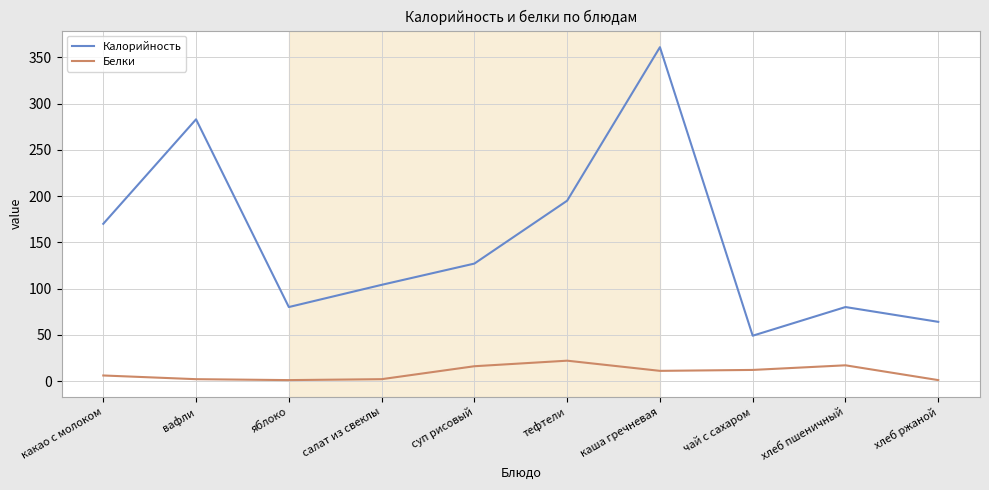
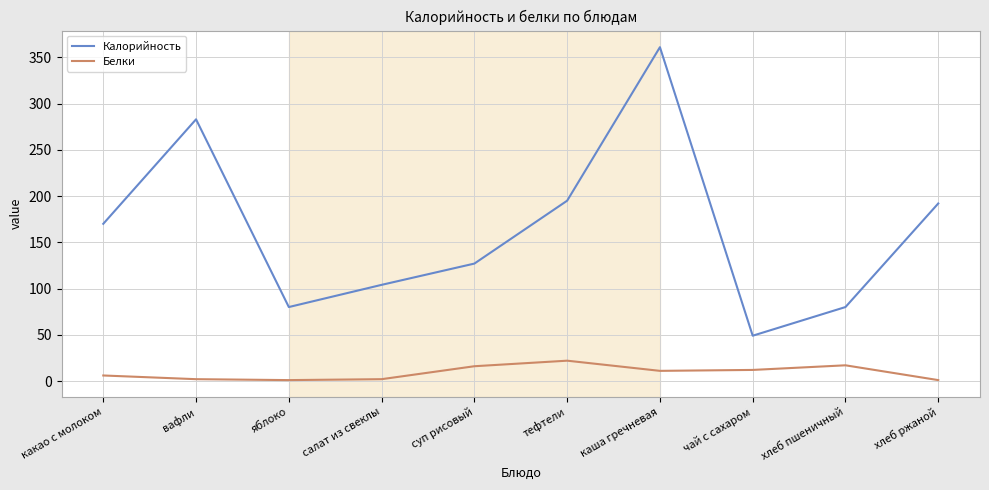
  {
    "Калорийность": {
      "какао с молоком": 170,
      "вафли": 280,
      "яблоко": 80,
      "салат из свеклы": 100,
      "суп рисовый": 130,
      "тефтели": 200,
      "каша гречневая": 360,
      "чай с сахаром": 50,
      "хлеб пшеничный": 80,
-     "хлеб ржаной": 60
+     "хлеб ржаной": 190
    },
    "Белки": {
      "какао с молоком": 10,
      "вафли": 0,
      "яблоко": 0,
      "салат из свеклы": 0,
      "суп рисовый": 20,
      "тефтели": 20,
      "каша гречневая": 10,
      "чай с сахаром": 10,
      "хлеб пшеничный": 20,
      "хлеб ржаной": 0
    }
  }
